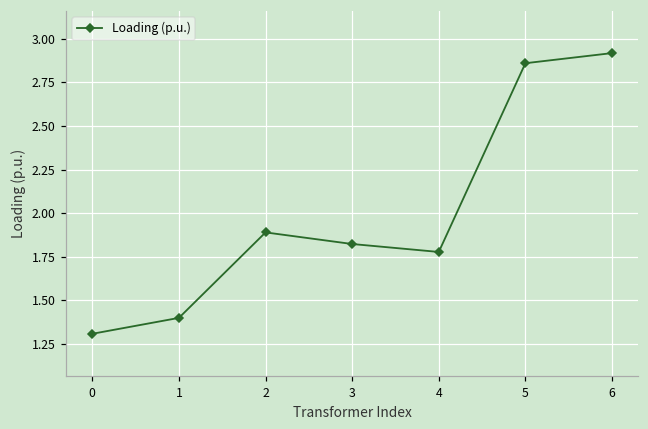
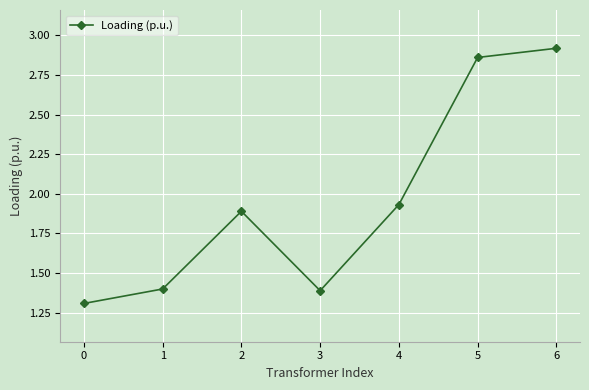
  {
    "0": 1.31,
    "1": 1.40,
    "2": 1.89,
-   "3": 1.82,
-   "4": 1.78,
+   "3": 1.39,
+   "4": 1.93,
    "5": 2.86,
    "6": 2.92
  }
